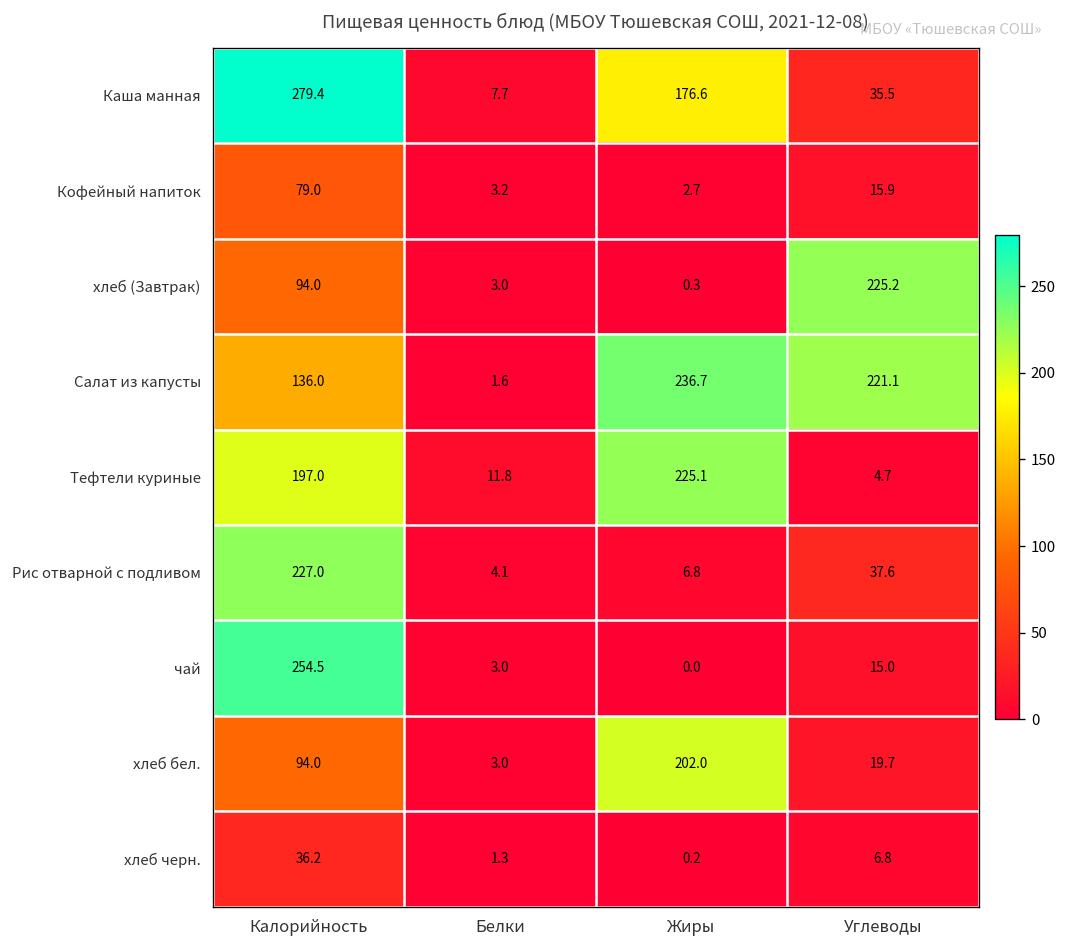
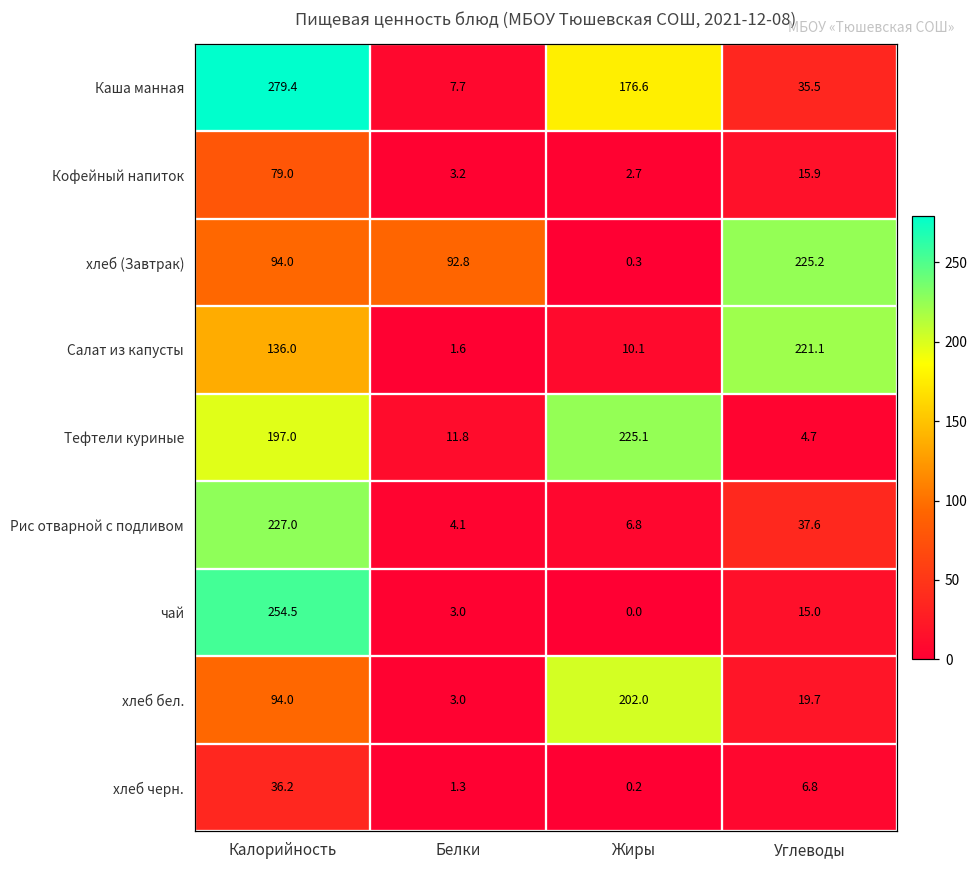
  {
    "Каша манная": {
      "Калорийность": 279.4,
      "Белки": 7.7,
      "Жиры": 176.6,
      "Углеводы": 35.5
    },
    "Кофейный напиток": {
      "Калорийность": 79.0,
      "Белки": 3.2,
      "Жиры": 2.7,
      "Углеводы": 15.9
    },
    "хлеб (Завтрак)": {
      "Калорийность": 94.0,
-     "Белки": 3.0,
+     "Белки": 92.8,
      "Жиры": 0.3,
      "Углеводы": 225.2
    },
    "Салат из капусты": {
      "Калорийность": 136.0,
      "Белки": 1.6,
-     "Жиры": 236.7,
+     "Жиры": 10.1,
      "Углеводы": 221.1
    },
    "Тефтели куриные": {
      "Калорийность": 197.0,
      "Белки": 11.8,
      "Жиры": 225.1,
      "Углеводы": 4.7
    },
    "Рис отварной с подливом": {
      "Калорийность": 227.0,
      "Белки": 4.1,
      "Жиры": 6.8,
      "Углеводы": 37.6
    },
    "чай": {
      "Калорийность": 254.5,
      "Белки": 3.0,
      "Жиры": 0.0,
      "Углеводы": 15.0
    },
    "хлеб бел.": {
      "Калорийность": 94.0,
      "Белки": 3.0,
      "Жиры": 202.0,
      "Углеводы": 19.7
    },
    "хлеб черн.": {
      "Калорийность": 36.2,
      "Белки": 1.3,
      "Жиры": 0.2,
      "Углеводы": 6.8
    }
  }
